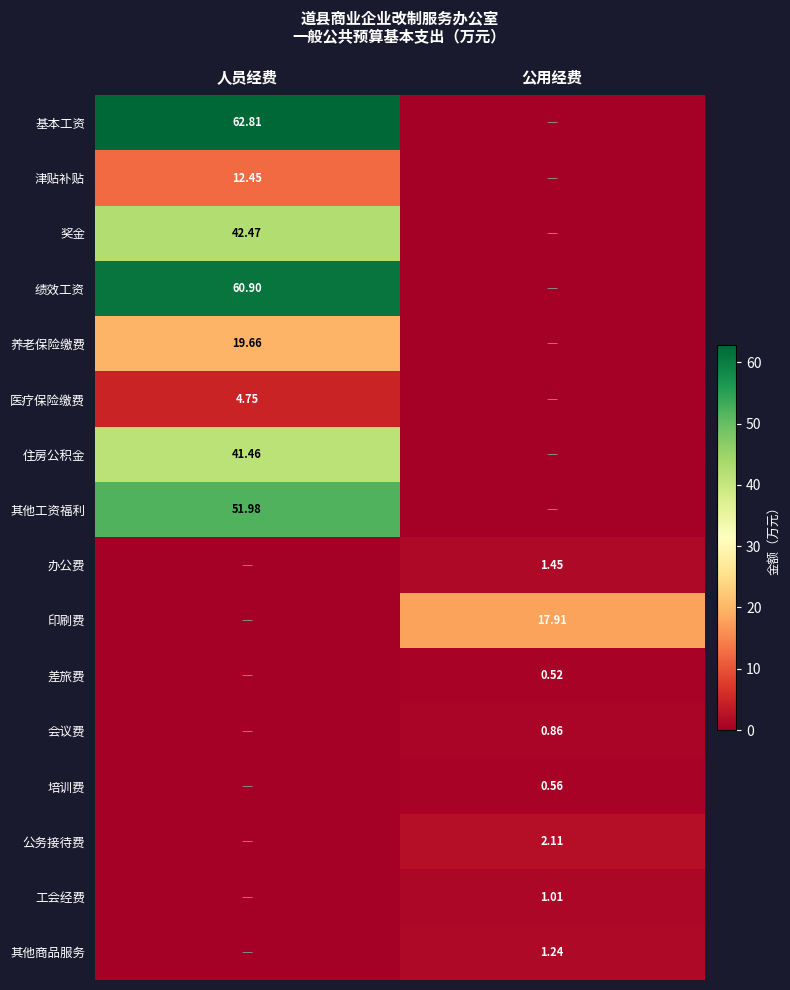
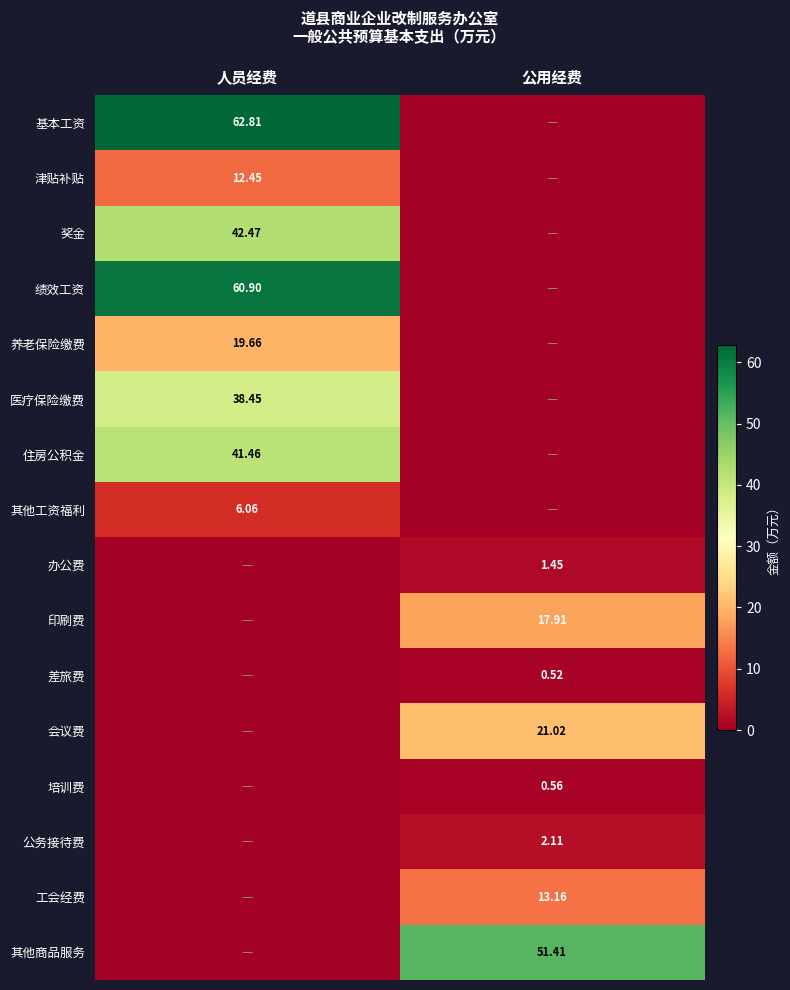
  {
    "基本工资": {
      "人员经费": 62.81
    },
    "津贴补贴": {
      "人员经费": 12.45
    },
    "奖金": {
      "人员经费": 42.47
    },
    "绩效工资": {
      "人员经费": 60.90
    },
    "养老保险缴费": {
      "人员经费": 19.66
    },
    "医疗保险缴费": {
-     "人员经费": 4.75
+     "人员经费": 38.45
    },
    "住房公积金": {
      "人员经费": 41.46
    },
    "其他工资福利": {
-     "人员经费": 51.98
+     "人员经费": 6.06
    },
    "办公费": {
      "公用经费": 1.45
    },
    "印刷费": {
      "公用经费": 17.91
    },
    "差旅费": {
      "公用经费": 0.52
    },
    "会议费": {
-     "公用经费": 0.86
+     "公用经费": 21.02
    },
    "培训费": {
      "公用经费": 0.56
    },
    "公务接待费": {
      "公用经费": 2.11
    },
    "工会经费": {
-     "公用经费": 1.01
+     "公用经费": 13.16
    },
    "其他商品服务": {
-     "公用经费": 1.24
+     "公用经费": 51.41
    }
  }
